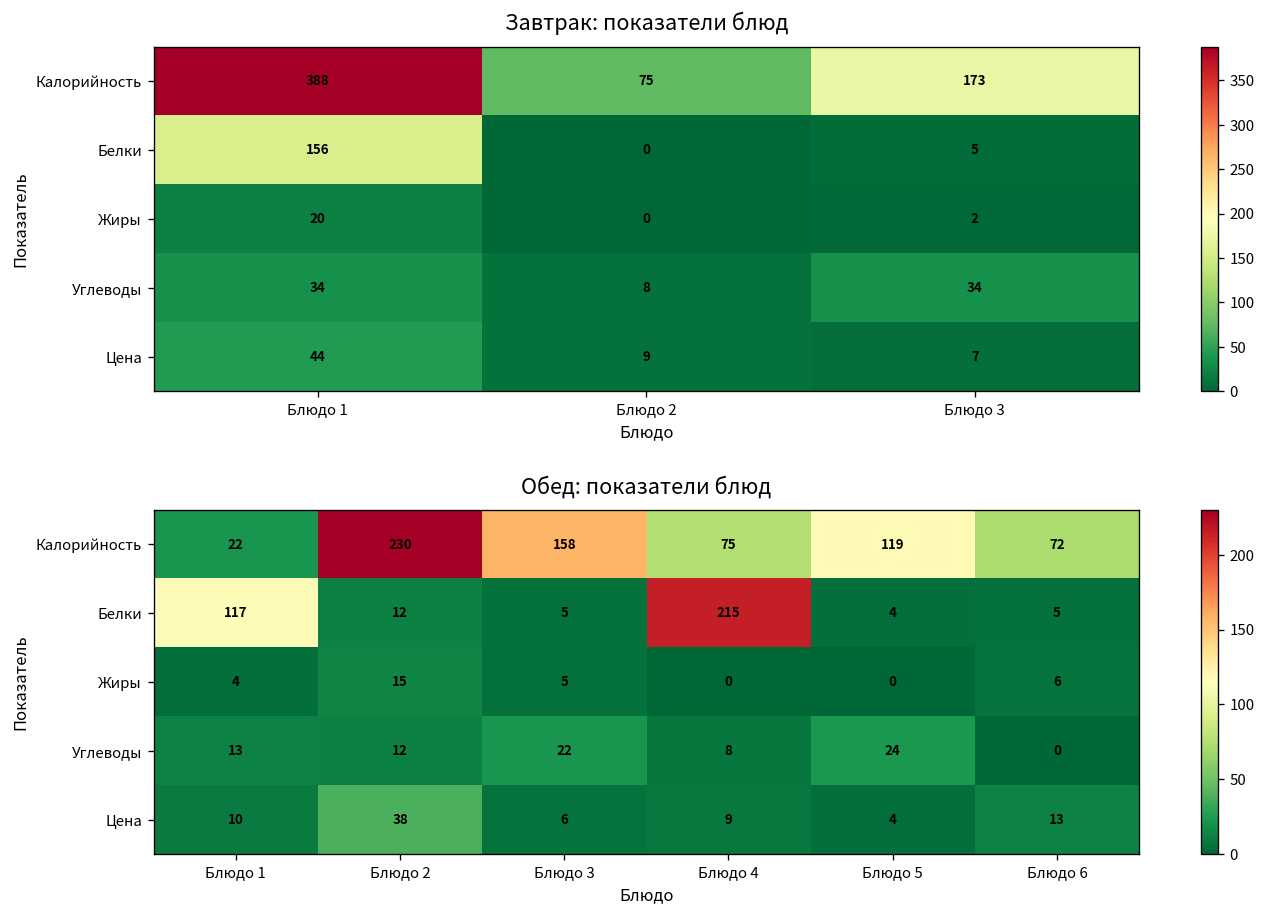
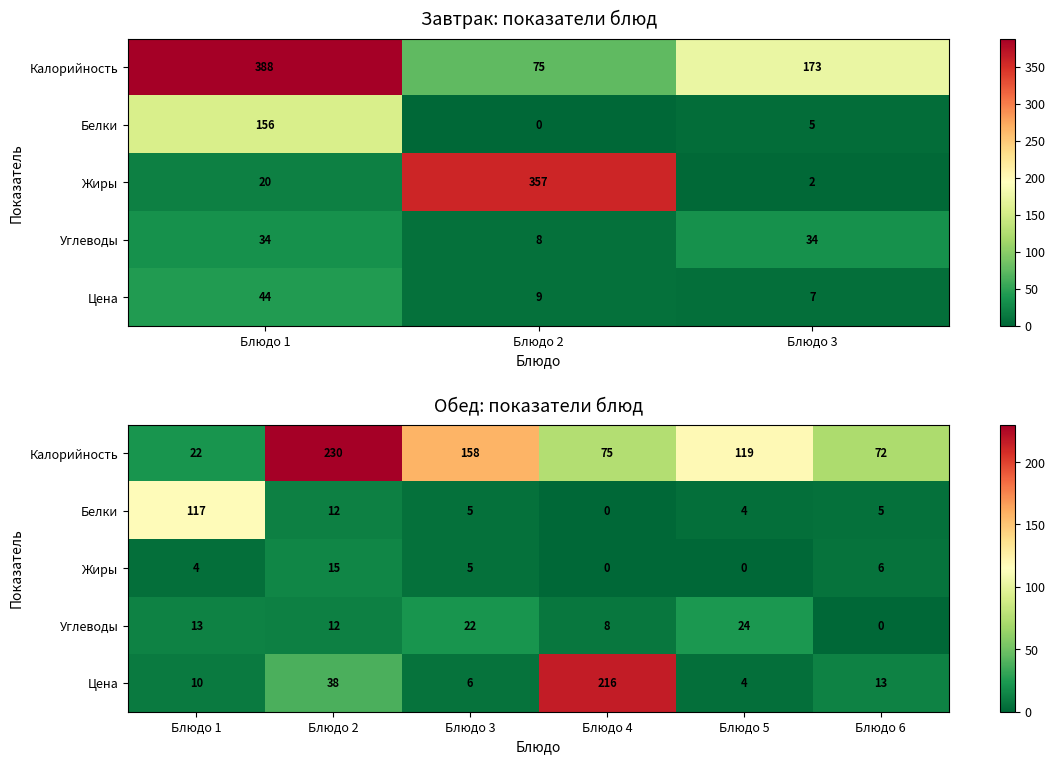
  {
    "Завтрак: показатели блюд": {
      "Калорийность": {
        "Блюдо 1": 388,
        "Блюдо 2": 75,
        "Блюдо 3": 173
      },
      "Белки": {
        "Блюдо 1": 156,
        "Блюдо 2": 0,
        "Блюдо 3": 5
      },
      "Жиры": {
        "Блюдо 1": 20,
-       "Блюдо 2": 0,
+       "Блюдо 2": 357,
        "Блюдо 3": 2
      },
      "Углеводы": {
        "Блюдо 1": 34,
        "Блюдо 2": 8,
        "Блюдо 3": 34
      },
      "Цена": {
        "Блюдо 1": 44,
        "Блюдо 2": 9,
        "Блюдо 3": 7
      }
    },
    "Обед: показатели блюд": {
      "Калорийность": {
        "Блюдо 1": 22,
        "Блюдо 2": 230,
        "Блюдо 3": 158,
        "Блюдо 4": 75,
        "Блюдо 5": 119,
        "Блюдо 6": 72
      },
      "Белки": {
        "Блюдо 1": 117,
        "Блюдо 2": 12,
        "Блюдо 3": 5,
-       "Блюдо 4": 215,
+       "Блюдо 4": 0,
        "Блюдо 5": 4,
        "Блюдо 6": 5
      },
      "Жиры": {
        "Блюдо 1": 4,
        "Блюдо 2": 15,
        "Блюдо 3": 5,
        "Блюдо 4": 0,
        "Блюдо 5": 0,
        "Блюдо 6": 6
      },
      "Углеводы": {
        "Блюдо 1": 13,
        "Блюдо 2": 12,
        "Блюдо 3": 22,
        "Блюдо 4": 8,
        "Блюдо 5": 24,
        "Блюдо 6": 0
      },
      "Цена": {
        "Блюдо 1": 10,
        "Блюдо 2": 38,
        "Блюдо 3": 6,
-       "Блюдо 4": 9,
+       "Блюдо 4": 216,
        "Блюдо 5": 4,
        "Блюдо 6": 13
      }
    }
  }
